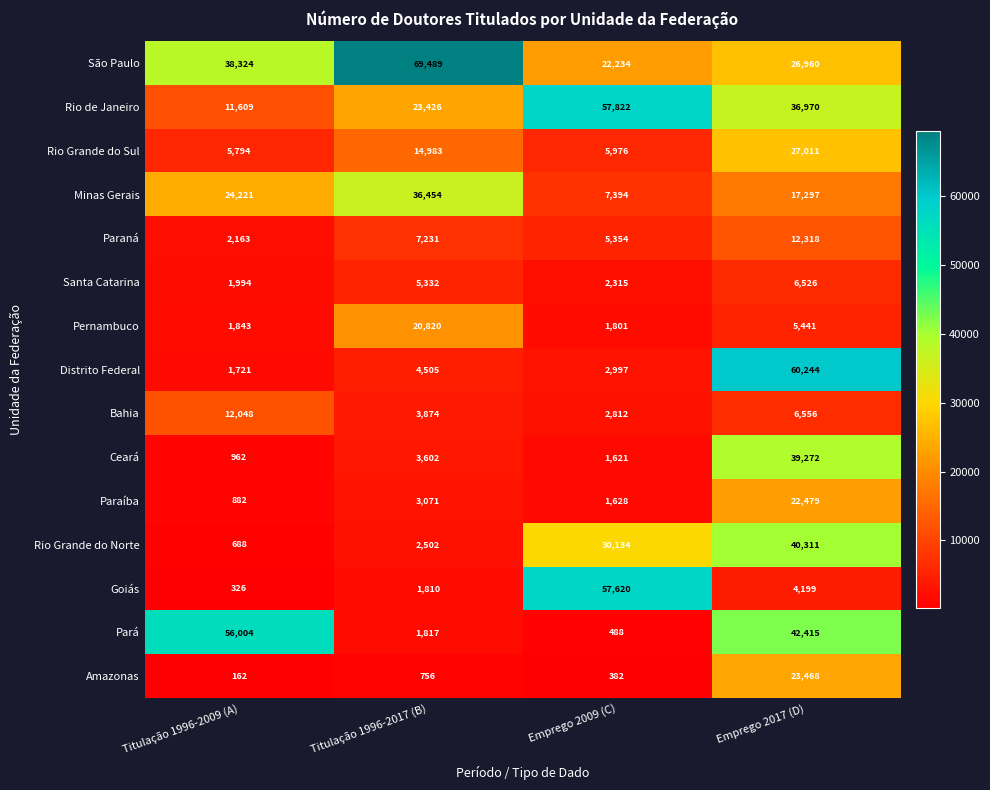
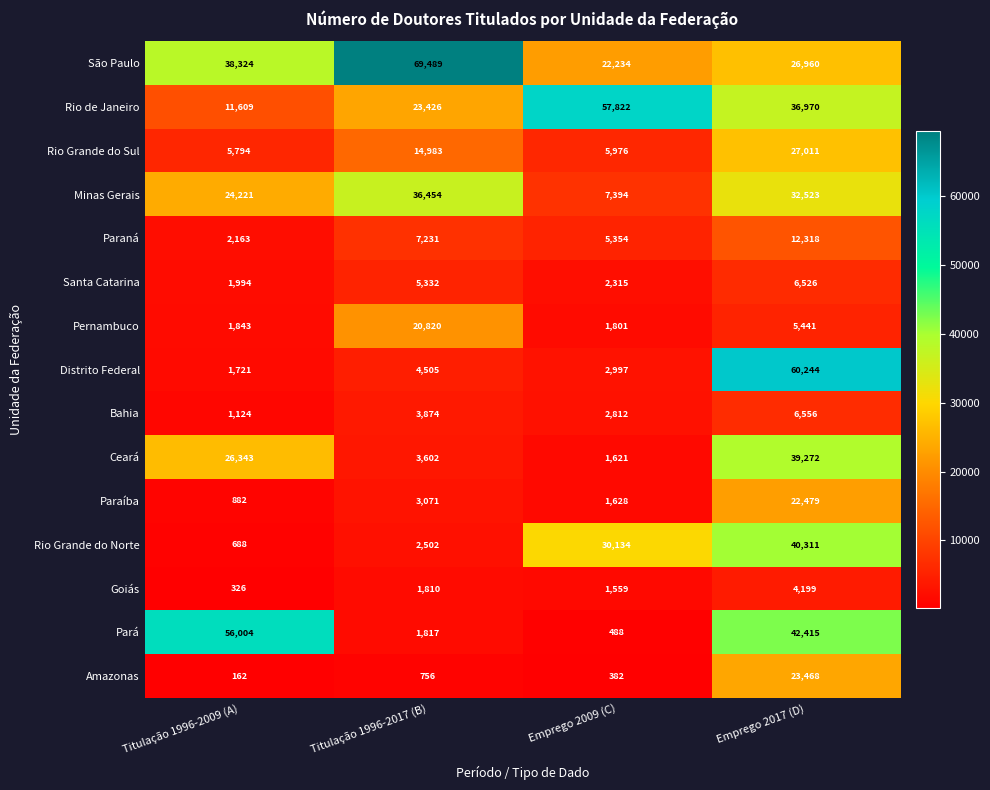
  {
    "São Paulo": {
      "Titulação 1996-2009 (A)": "38,324",
      "Titulação 1996-2017 (B)": "69,489",
      "Emprego 2009 (C)": "22,234",
      "Emprego 2017 (D)": "26,960"
    },
    "Rio de Janeiro": {
      "Titulação 1996-2009 (A)": "11,609",
      "Titulação 1996-2017 (B)": "23,426",
      "Emprego 2009 (C)": "57,822",
      "Emprego 2017 (D)": "36,970"
    },
    "Rio Grande do Sul": {
      "Titulação 1996-2009 (A)": "5,794",
      "Titulação 1996-2017 (B)": "14,983",
      "Emprego 2009 (C)": "5,976",
      "Emprego 2017 (D)": "27,011"
    },
    "Minas Gerais": {
      "Titulação 1996-2009 (A)": "24,221",
      "Titulação 1996-2017 (B)": "36,454",
      "Emprego 2009 (C)": "7,394",
-     "Emprego 2017 (D)": "17,297"
+     "Emprego 2017 (D)": "32,523"
    },
    "Paraná": {
      "Titulação 1996-2009 (A)": "2,163",
      "Titulação 1996-2017 (B)": "7,231",
      "Emprego 2009 (C)": "5,354",
      "Emprego 2017 (D)": "12,318"
    },
    "Santa Catarina": {
      "Titulação 1996-2009 (A)": "1,994",
      "Titulação 1996-2017 (B)": "5,332",
      "Emprego 2009 (C)": "2,315",
      "Emprego 2017 (D)": "6,526"
    },
    "Pernambuco": {
      "Titulação 1996-2009 (A)": "1,843",
      "Titulação 1996-2017 (B)": "20,820",
      "Emprego 2009 (C)": "1,801",
      "Emprego 2017 (D)": "5,441"
    },
    "Distrito Federal": {
      "Titulação 1996-2009 (A)": "1,721",
      "Titulação 1996-2017 (B)": "4,505",
      "Emprego 2009 (C)": "2,997",
      "Emprego 2017 (D)": "60,244"
    },
    "Bahia": {
-     "Titulação 1996-2009 (A)": "12,048",
+     "Titulação 1996-2009 (A)": "1,124",
      "Titulação 1996-2017 (B)": "3,874",
      "Emprego 2009 (C)": "2,812",
      "Emprego 2017 (D)": "6,556"
    },
    "Ceará": {
-     "Titulação 1996-2009 (A)": "962",
+     "Titulação 1996-2009 (A)": "26,343",
      "Titulação 1996-2017 (B)": "3,602",
      "Emprego 2009 (C)": "1,621",
      "Emprego 2017 (D)": "39,272"
    },
    "Paraíba": {
      "Titulação 1996-2009 (A)": "882",
      "Titulação 1996-2017 (B)": "3,071",
      "Emprego 2009 (C)": "1,628",
      "Emprego 2017 (D)": "22,479"
    },
    "Rio Grande do Norte": {
      "Titulação 1996-2009 (A)": "688",
      "Titulação 1996-2017 (B)": "2,502",
      "Emprego 2009 (C)": "30,134",
      "Emprego 2017 (D)": "40,311"
    },
    "Goiás": {
      "Titulação 1996-2009 (A)": "326",
      "Titulação 1996-2017 (B)": "1,810",
-     "Emprego 2009 (C)": "57,620",
+     "Emprego 2009 (C)": "1,559",
      "Emprego 2017 (D)": "4,199"
    },
    "Pará": {
      "Titulação 1996-2009 (A)": "56,004",
      "Titulação 1996-2017 (B)": "1,817",
      "Emprego 2009 (C)": "488",
      "Emprego 2017 (D)": "42,415"
    },
    "Amazonas": {
      "Titulação 1996-2009 (A)": "162",
      "Titulação 1996-2017 (B)": "756",
      "Emprego 2009 (C)": "382",
      "Emprego 2017 (D)": "23,468"
    }
  }
